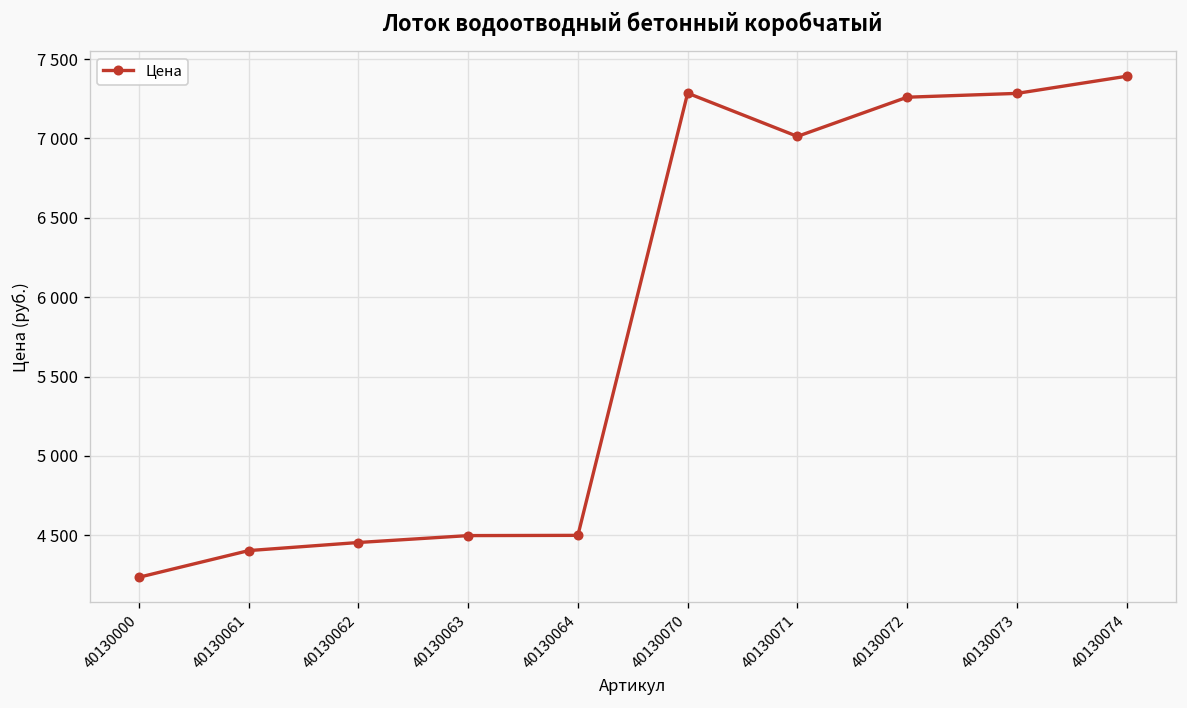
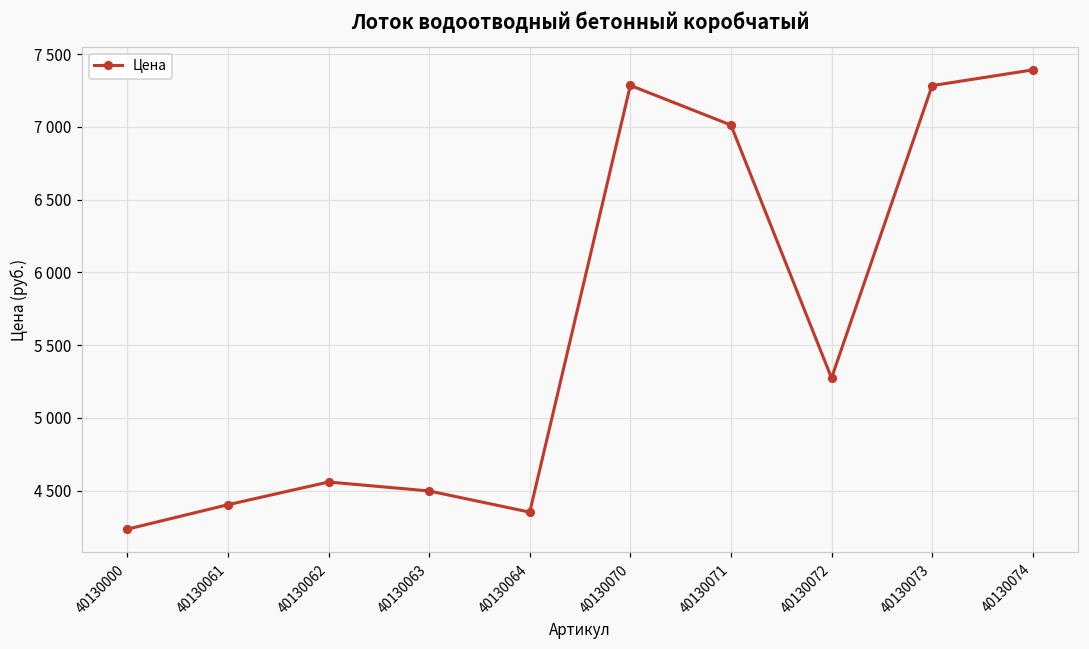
  {
    "40130000": 4240,
    "40130061": 4400,
-   "40130062": 4460,
+   "40130062": 4560,
    "40130063": 4500,
-   "40130064": 4500,
+   "40130064": 4350,
    "40130070": 7290,
    "40130071": 7010,
-   "40130072": 7260,
+   "40130072": 5270,
    "40130073": 7280,
    "40130074": 7390
  }
